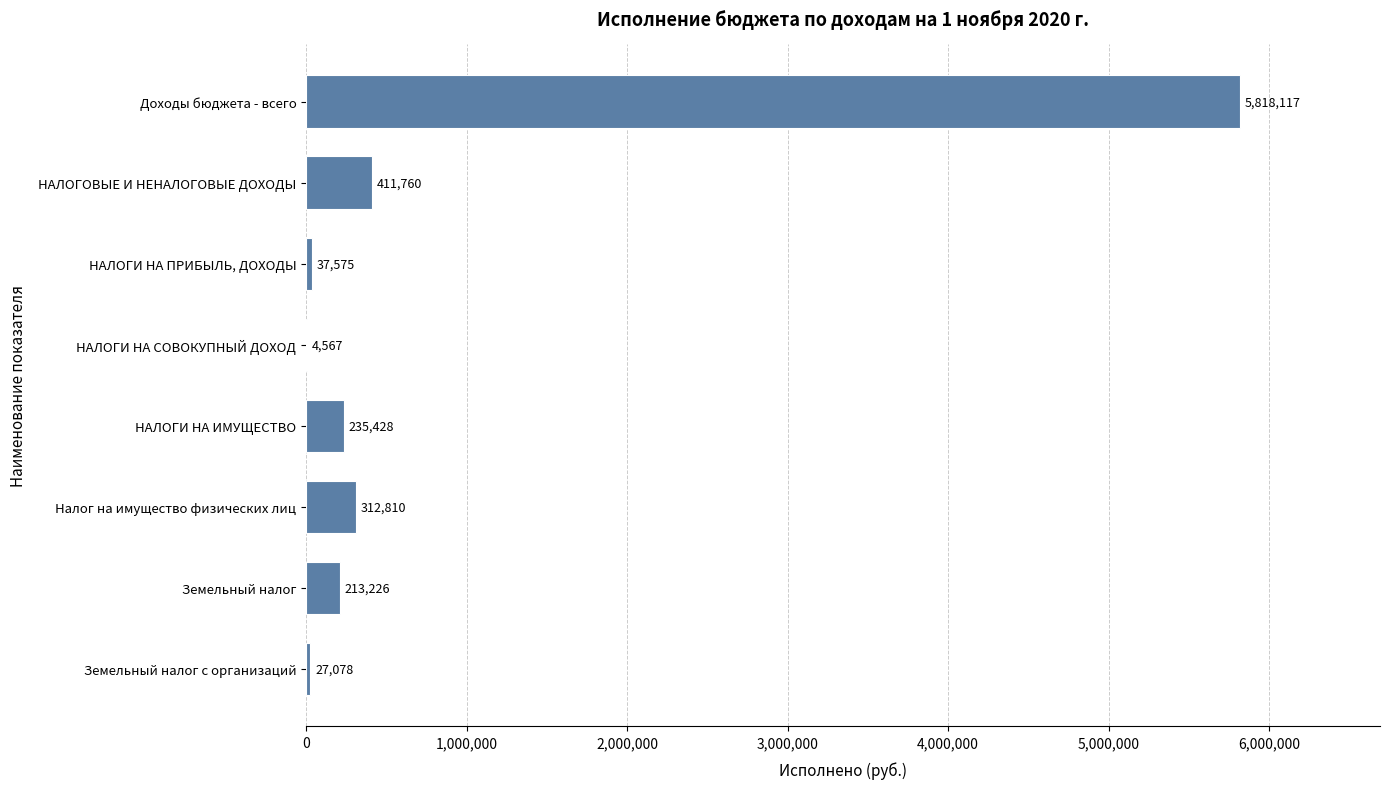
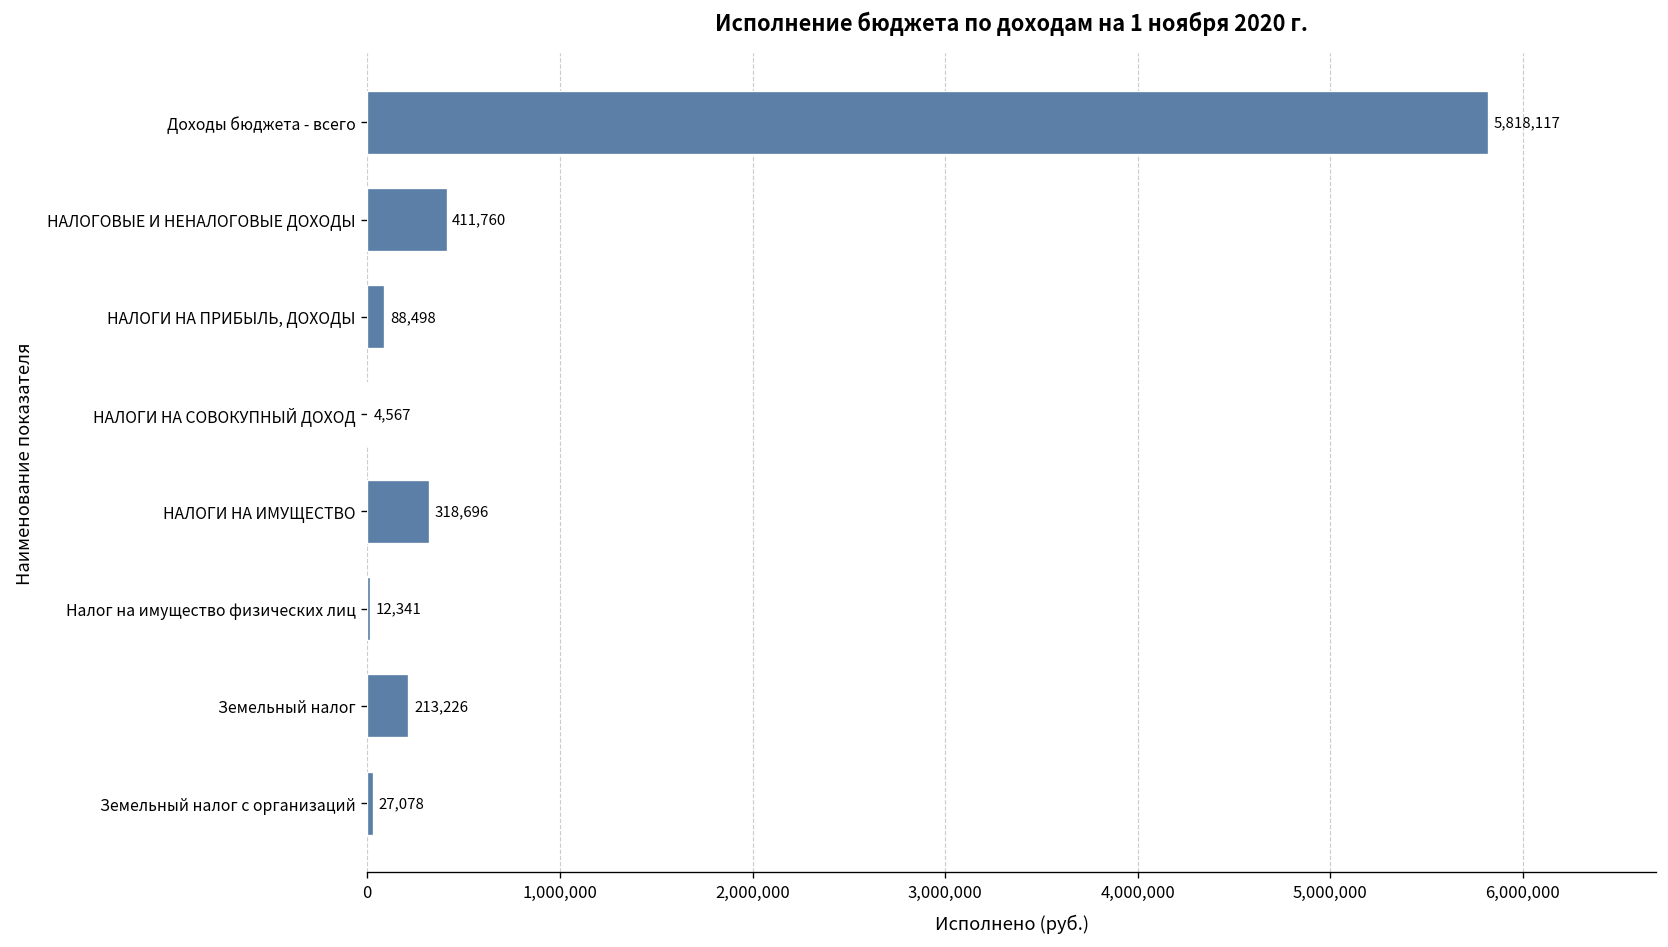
  {
    "Доходы бюджета - всего": "5,818,117",
    "НАЛОГОВЫЕ И НЕНАЛОГОВЫЕ ДОХОДЫ": "411,760",
-   "НАЛОГИ НА ПРИБЫЛЬ, ДОХОДЫ": "37,575",
+   "НАЛОГИ НА ПРИБЫЛЬ, ДОХОДЫ": "88,498",
    "НАЛОГИ НА СОВОКУПНЫЙ ДОХОД": "4,567",
-   "НАЛОГИ НА ИМУЩЕСТВО": "235,428",
-   "Налог на имущество физических лиц": "312,810",
+   "НАЛОГИ НА ИМУЩЕСТВО": "318,696",
+   "Налог на имущество физических лиц": "12,341",
    "Земельный налог": "213,226",
    "Земельный налог с организаций": "27,078"
  }
